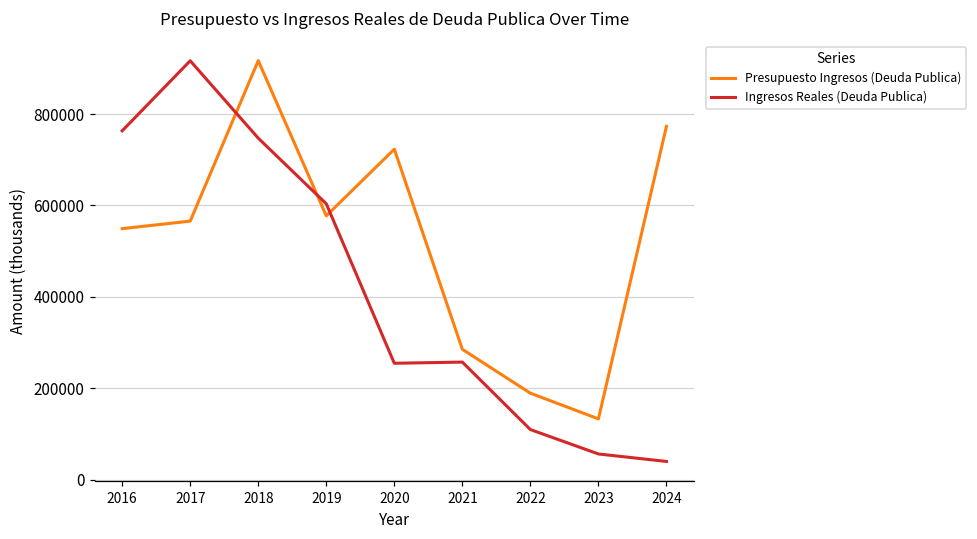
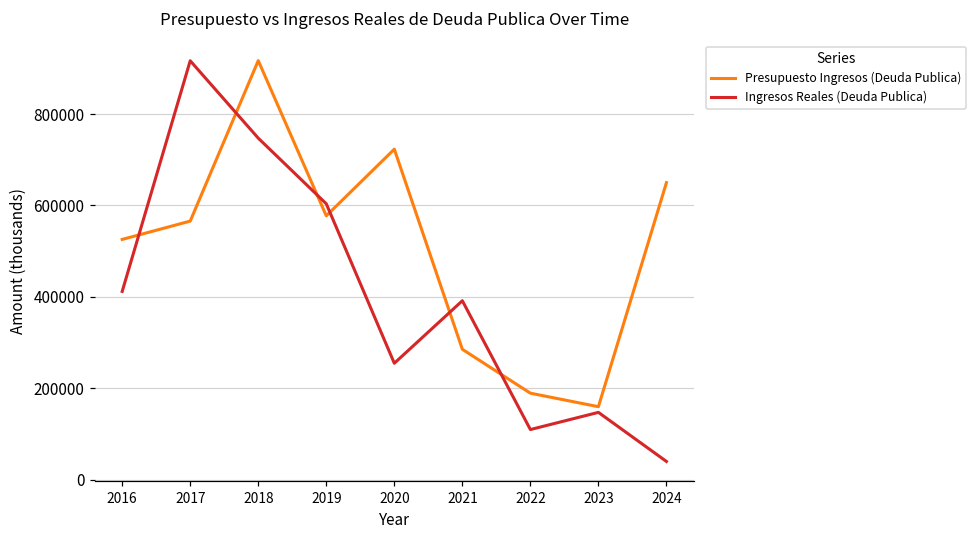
  {
    "Presupuesto Ingresos (Deuda Publica)": {
-     "2016": 550000,
+     "2016": 530000,
      "2017": 570000,
      "2018": 920000,
      "2019": 580000,
      "2020": 720000,
      "2021": 290000,
      "2022": 190000,
-     "2023": 130000,
-     "2024": 770000
+     "2023": 160000,
+     "2024": 650000
    },
    "Ingresos Reales (Deuda Publica)": {
-     "2016": 760000,
+     "2016": 410000,
      "2017": 920000,
      "2018": 750000,
      "2019": 600000,
      "2020": 250000,
-     "2021": 260000,
+     "2021": 390000,
      "2022": 110000,
-     "2023": 60000,
+     "2023": 150000,
      "2024": 40000
    }
  }
